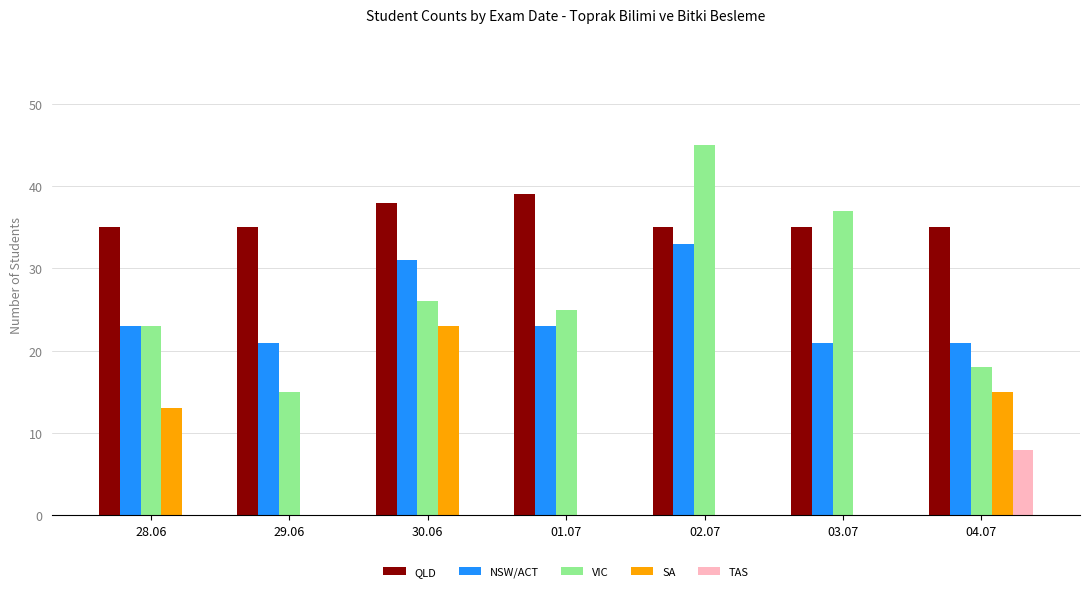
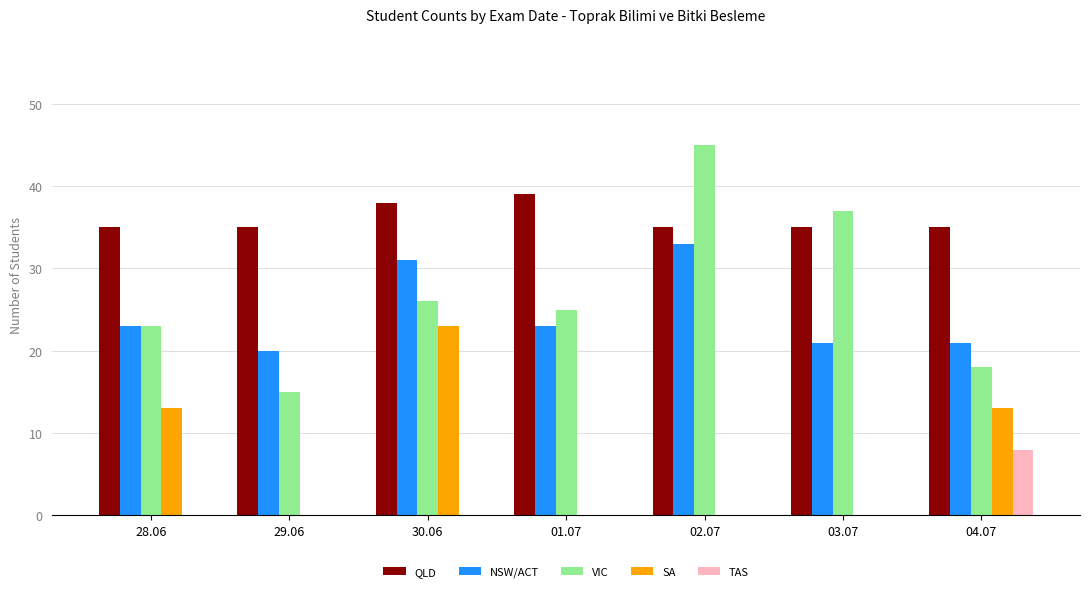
  {
    "QLD": {
      "28.06": 35,
      "29.06": 35,
      "30.06": 38,
      "01.07": 39,
      "02.07": 35,
      "03.07": 35,
      "04.07": 35
    },
    "NSW/ACT": {
      "28.06": 23,
-     "29.06": 21,
+     "29.06": 20,
      "30.06": 31,
      "01.07": 23,
      "02.07": 33,
      "03.07": 21,
      "04.07": 21
    },
    "VIC": {
      "28.06": 23,
      "29.06": 15,
      "30.06": 26,
      "01.07": 25,
      "02.07": 45,
      "03.07": 37,
      "04.07": 18
    },
    "SA": {
      "28.06": 13,
      "29.06": 0,
      "30.06": 23,
      "01.07": 0,
      "02.07": 0,
      "03.07": 0,
-     "04.07": 15
+     "04.07": 13
    },
    "TAS": {
      "28.06": 0,
      "29.06": 0,
      "30.06": 0,
      "01.07": 0,
      "02.07": 0,
      "03.07": 0,
      "04.07": 8
    }
  }
